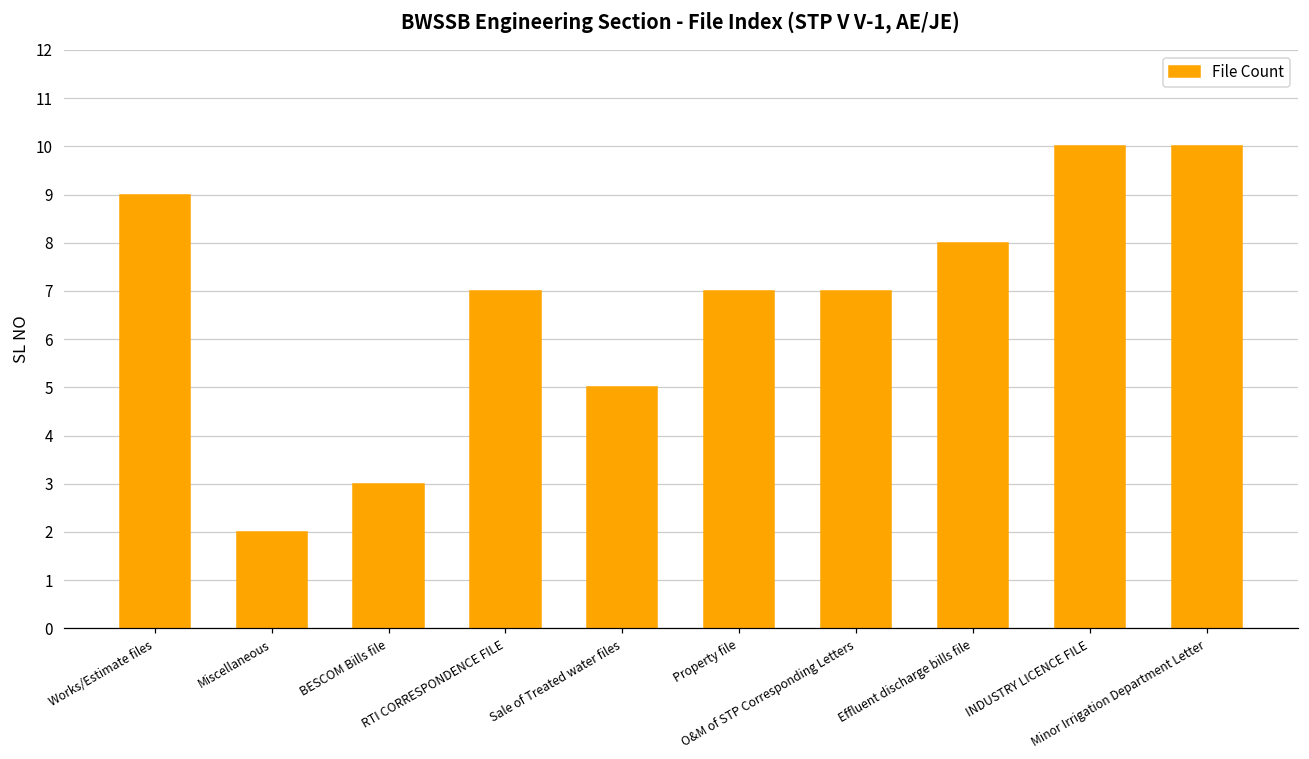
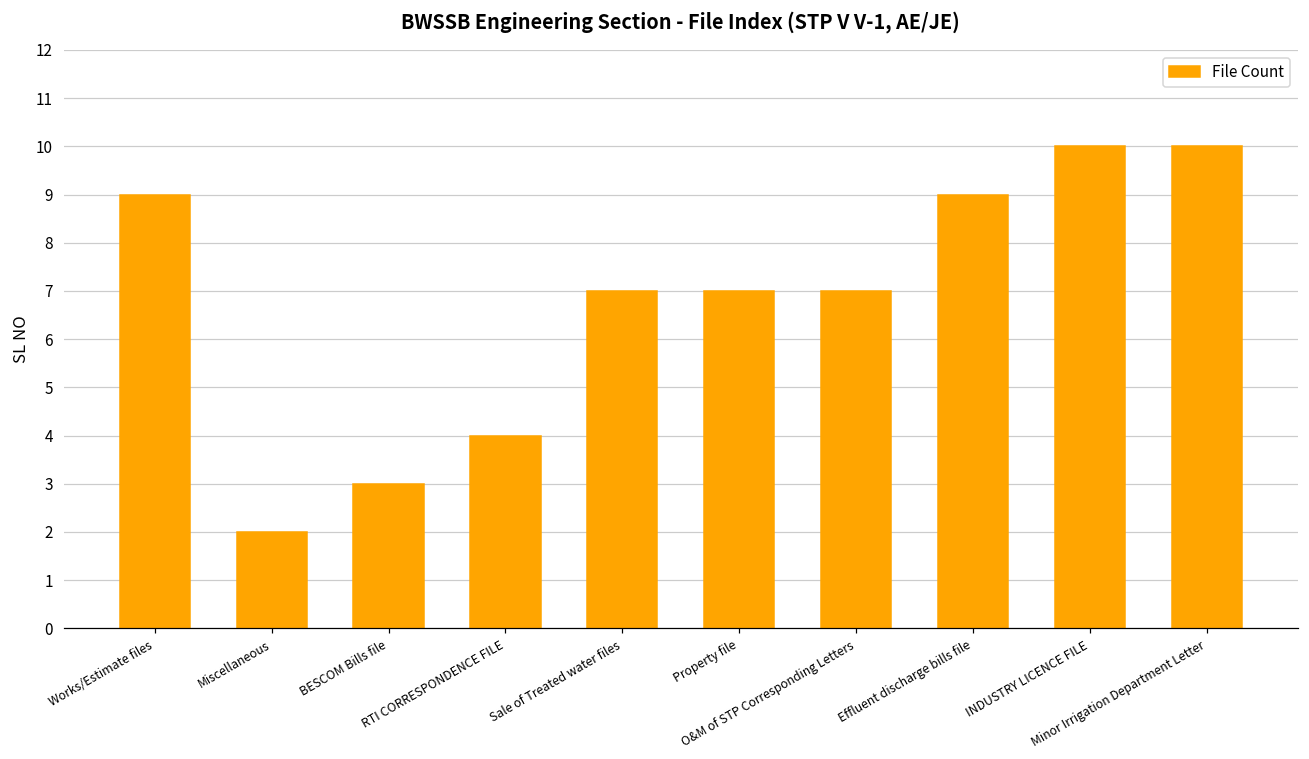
  {
    "Works/Estimate files": 9,
    "Miscellaneous": 2,
    "BESCOM Bills file": 3,
-   "RTI CORRESPONDENCE FILE": 7,
-   "Sale of Treated water files": 5,
+   "RTI CORRESPONDENCE FILE": 4,
+   "Sale of Treated water files": 7,
    "Property file": 7,
    "O&M of STP Corresponding Letters": 7,
-   "Effluent discharge bills file": 8,
+   "Effluent discharge bills file": 9,
    "INDUSTRY LICENCE FILE": 10,
    "Minor Irrigation Department Letter": 10
  }
